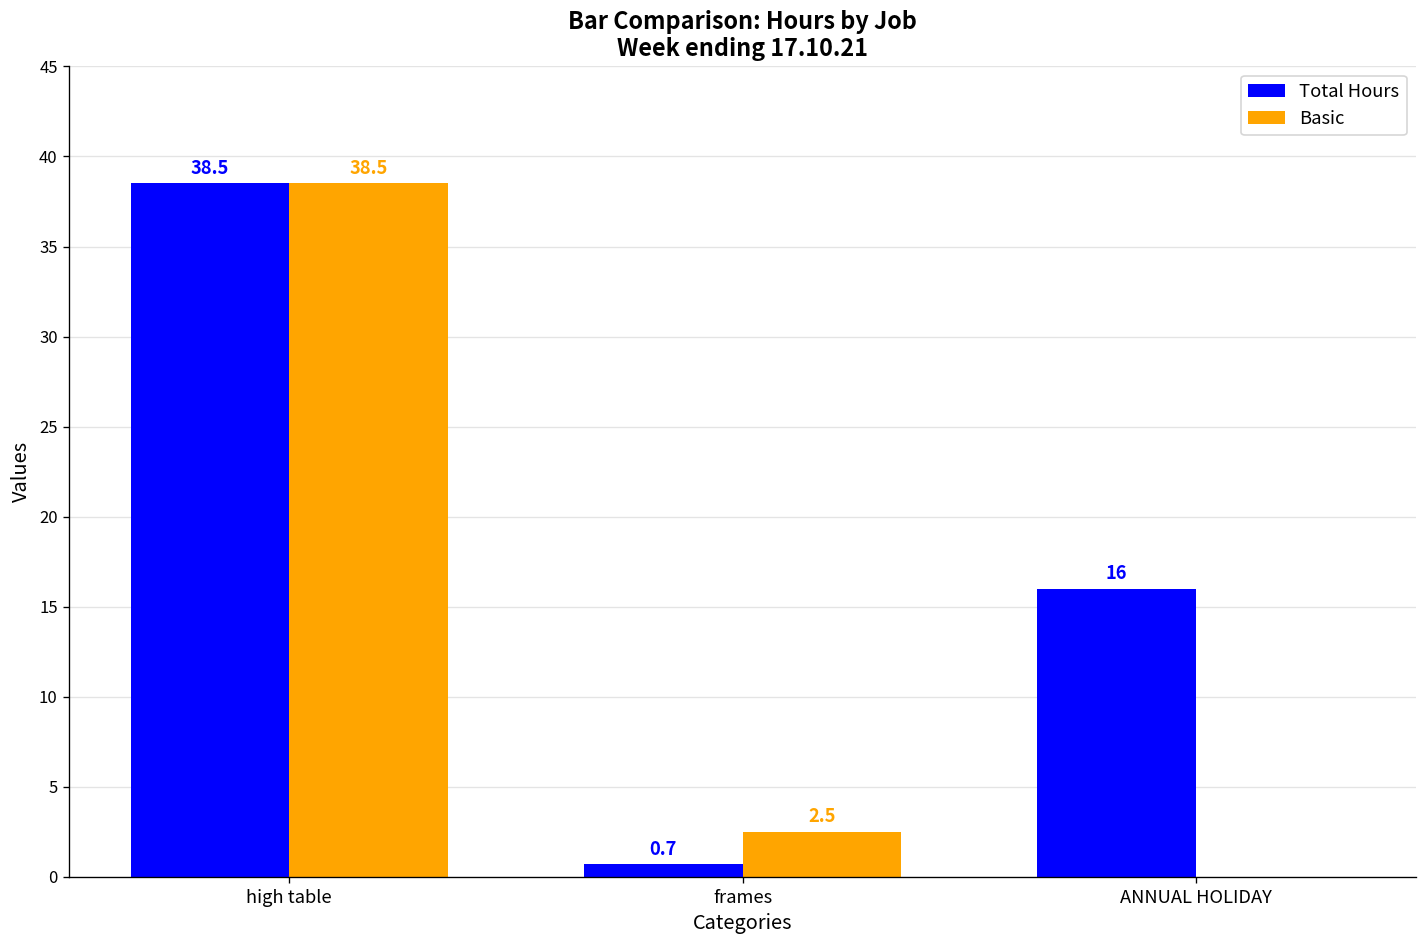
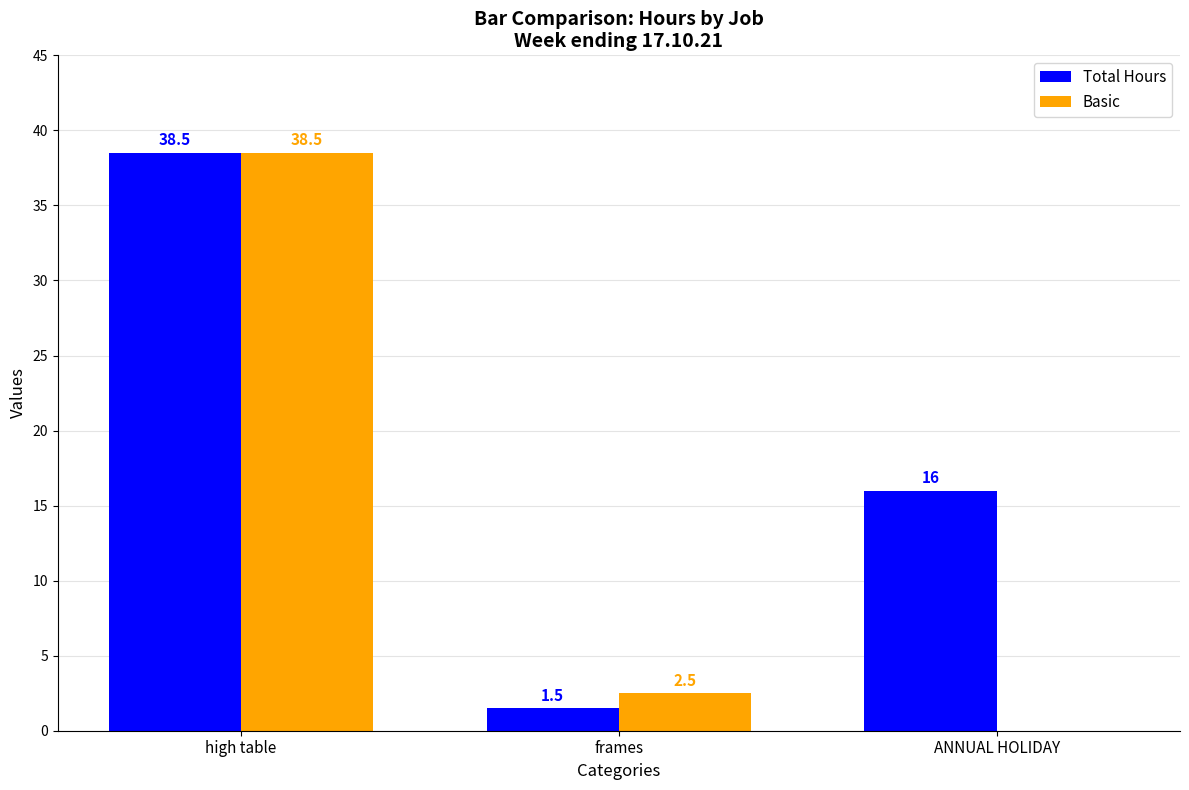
  {
    "Total Hours": {
      "high table": 38.5,
-     "frames": 0.7,
+     "frames": 1.5,
      "ANNUAL HOLIDAY": 16
    },
    "Basic": {
      "high table": 38.5,
      "frames": 2.5
    }
  }
